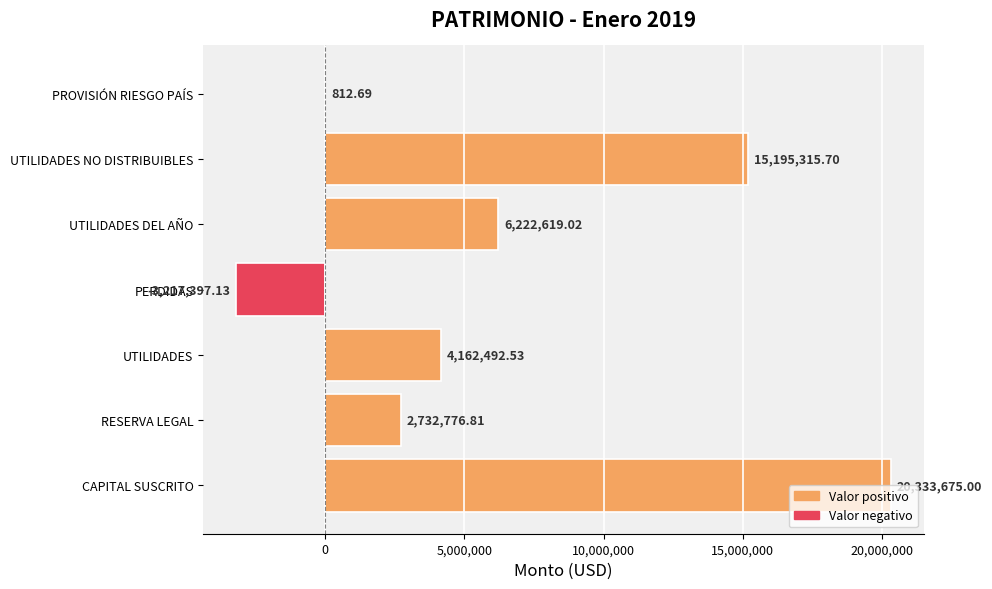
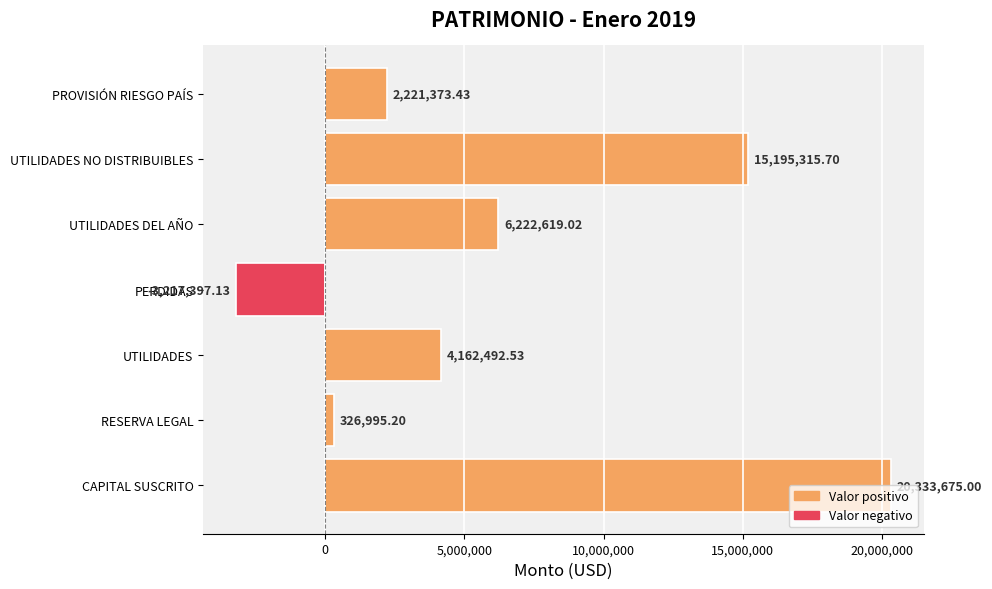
  {
-   "PROVISIÓN RIESGO PAÍS": "812.69",
+   "PROVISIÓN RIESGO PAÍS": "2,221,373.43",
    "UTILIDADES NO DISTRIBUIBLES": "15,195,315.70",
    "UTILIDADES DEL AÑO": "6,222,619.02",
    "PERDIDAS": "-3,217,397.13",
    "UTILIDADES": "4,162,492.53",
-   "RESERVA LEGAL": "2,732,776.81"
+   "RESERVA LEGAL": "326,995.20"
  }
